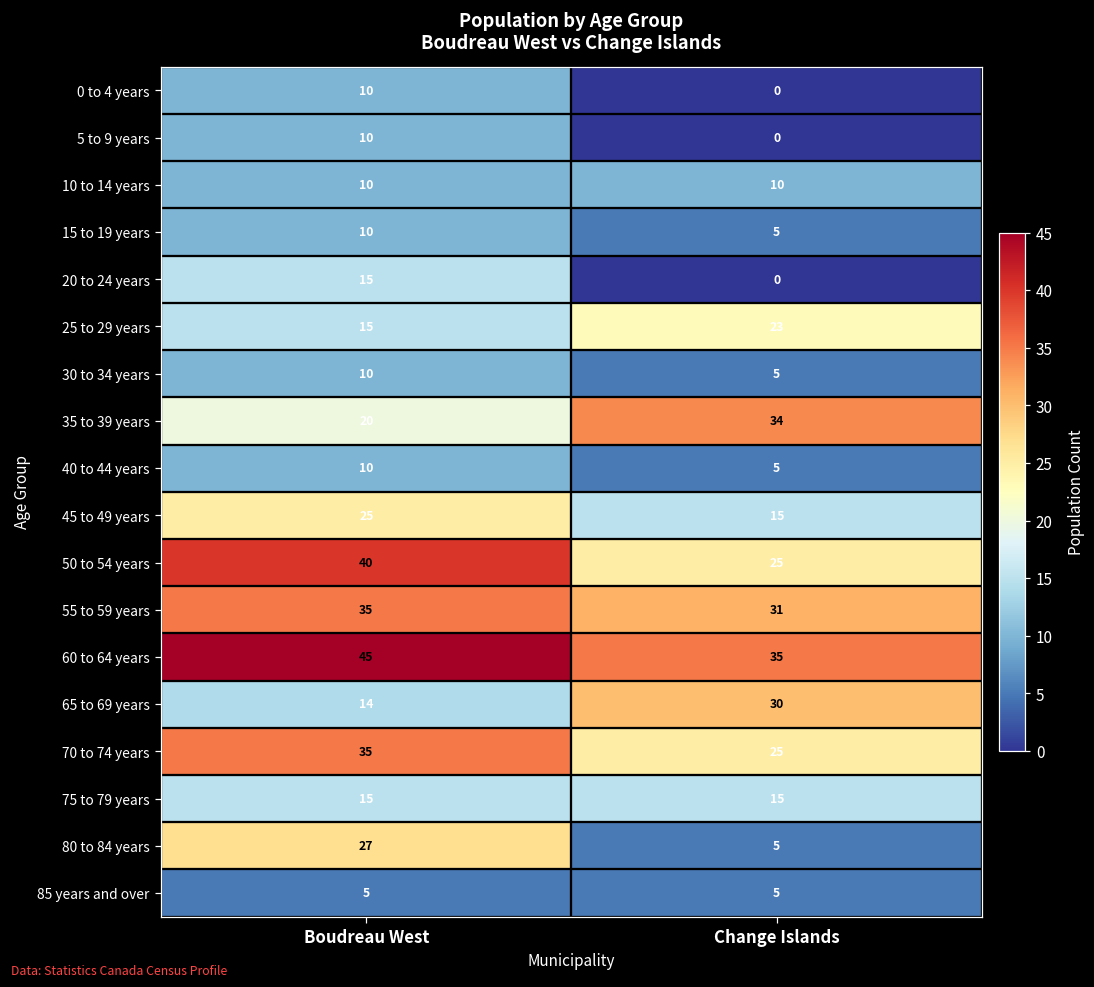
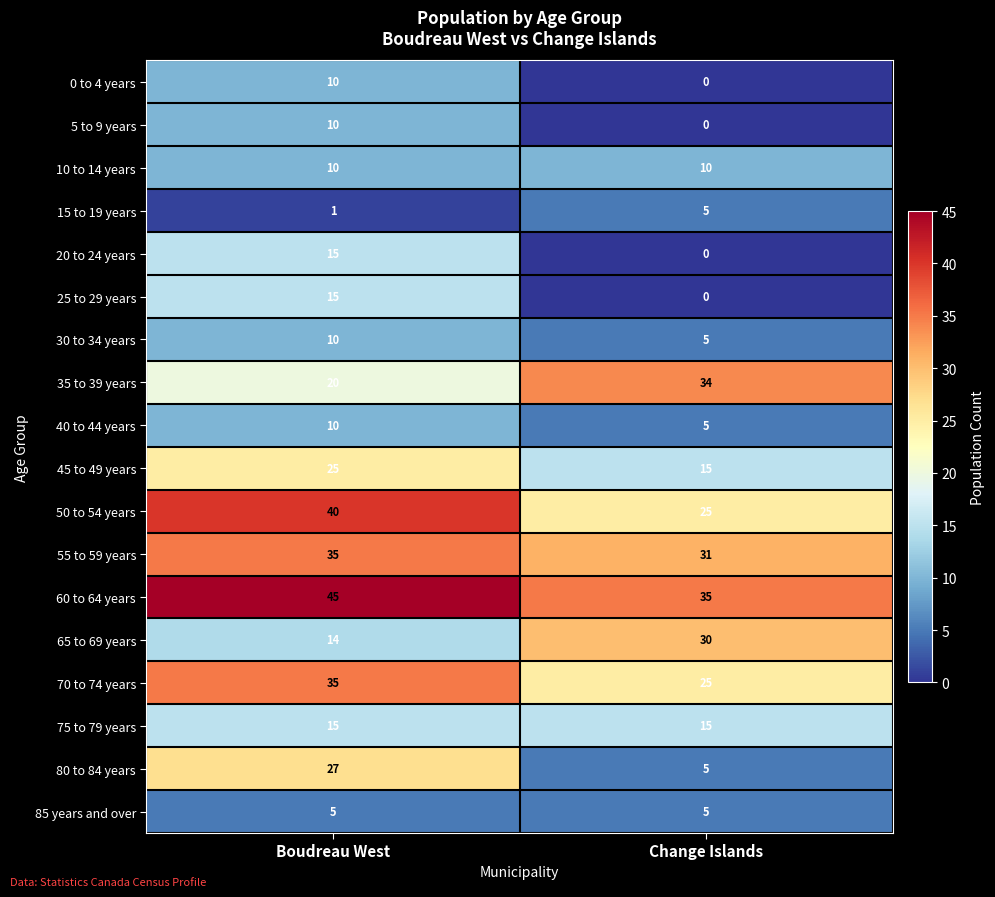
  {
    "0 to 4 years": {
      "Boudreau West": 10,
      "Change Islands": 0
    },
    "5 to 9 years": {
      "Boudreau West": 10,
      "Change Islands": 0
    },
    "10 to 14 years": {
      "Boudreau West": 10,
      "Change Islands": 10
    },
    "15 to 19 years": {
-     "Boudreau West": 10,
+     "Boudreau West": 1,
      "Change Islands": 5
    },
    "20 to 24 years": {
      "Boudreau West": 15,
      "Change Islands": 0
    },
    "25 to 29 years": {
      "Boudreau West": 15,
-     "Change Islands": 23
+     "Change Islands": 0
    },
    "30 to 34 years": {
      "Boudreau West": 10,
      "Change Islands": 5
    },
    "35 to 39 years": {
      "Change Islands": 34
    },
    "40 to 44 years": {
      "Boudreau West": 10,
      "Change Islands": 5
    },
    "45 to 49 years": {
      "Boudreau West": 25,
      "Change Islands": 15
    },
    "50 to 54 years": {
      "Boudreau West": 40,
      "Change Islands": 25
    },
    "55 to 59 years": {
      "Boudreau West": 35,
      "Change Islands": 31
    },
    "60 to 64 years": {
      "Boudreau West": 45,
      "Change Islands": 35
    },
    "65 to 69 years": {
      "Boudreau West": 14,
      "Change Islands": 30
    },
    "70 to 74 years": {
      "Boudreau West": 35,
      "Change Islands": 25
    },
    "75 to 79 years": {
      "Boudreau West": 15,
      "Change Islands": 15
    },
    "80 to 84 years": {
      "Boudreau West": 27,
      "Change Islands": 5
    },
    "85 years and over": {
      "Boudreau West": 5,
      "Change Islands": 5
    }
  }
